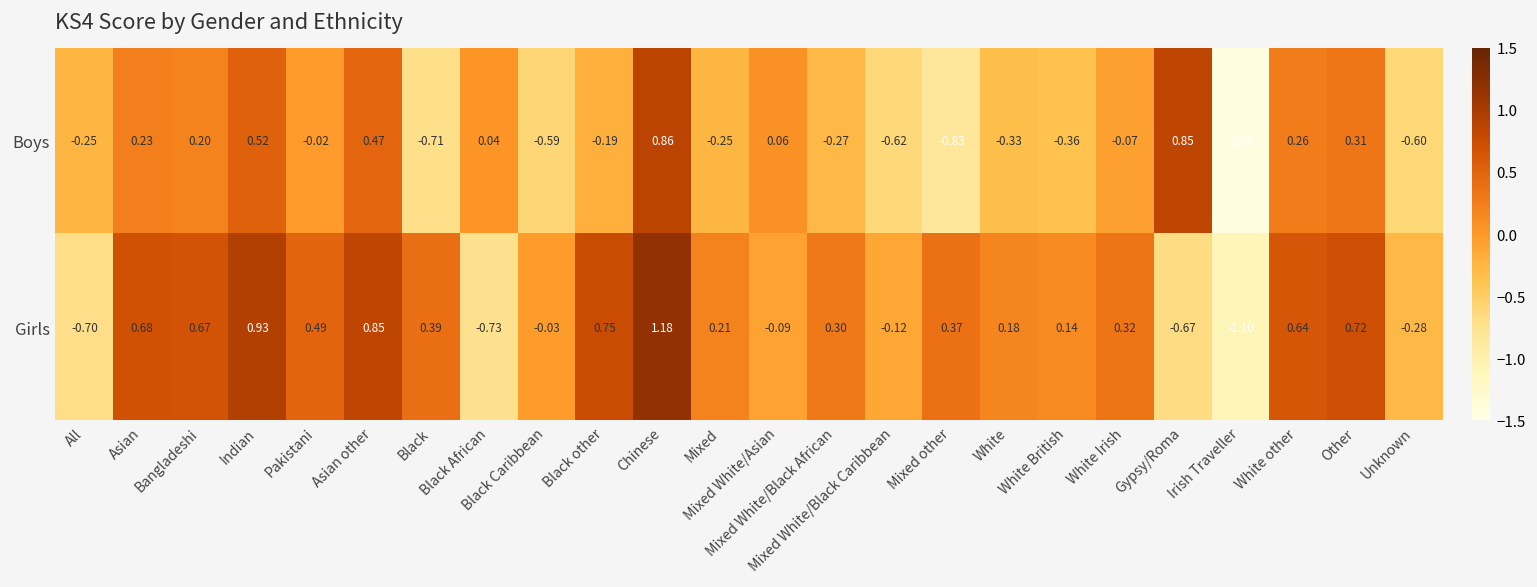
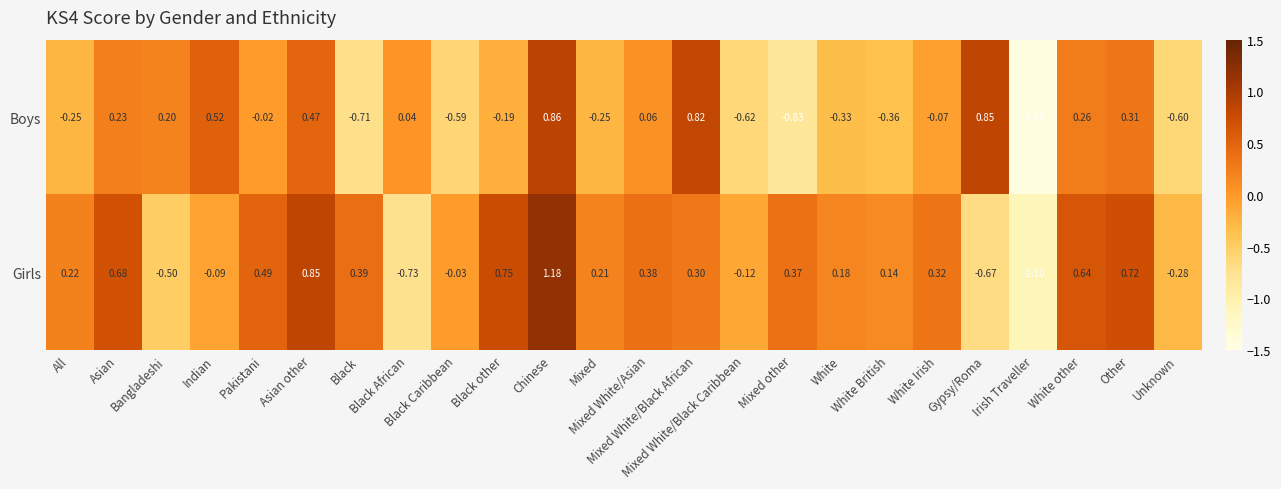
  {
    "Boys": {
      "All": -0.25,
      "Asian": 0.23,
      "Bangladeshi": 0.20,
      "Indian": 0.52,
      "Pakistani": -0.02,
      "Asian other": 0.47,
      "Black": -0.71,
      "Black African": 0.04,
      "Black Caribbean": -0.59,
      "Black other": -0.19,
      "Chinese": 0.86,
      "Mixed": -0.25,
      "Mixed White/Asian": 0.06,
-     "Mixed White/Black African": -0.27,
+     "Mixed White/Black African": 0.82,
      "Mixed White/Black Caribbean": -0.62,
      "Mixed other": -0.83,
      "White": -0.33,
      "White British": -0.36,
      "White Irish": -0.07,
      "Gypsy/Roma": 0.85,
      "White other": 0.26,
      "Other": 0.31,
      "Unknown": -0.60
    },
    "Girls": {
-     "All": -0.70,
+     "All": 0.22,
      "Asian": 0.68,
-     "Bangladeshi": 0.67,
-     "Indian": 0.93,
+     "Bangladeshi": -0.50,
+     "Indian": -0.09,
      "Pakistani": 0.49,
      "Asian other": 0.85,
      "Black": 0.39,
      "Black African": -0.73,
      "Black Caribbean": -0.03,
      "Black other": 0.75,
      "Chinese": 1.18,
      "Mixed": 0.21,
-     "Mixed White/Asian": -0.09,
+     "Mixed White/Asian": 0.38,
      "Mixed White/Black African": 0.30,
      "Mixed White/Black Caribbean": -0.12,
      "Mixed other": 0.37,
      "White": 0.18,
      "White British": 0.14,
      "White Irish": 0.32,
      "Gypsy/Roma": -0.67,
      "Irish Traveller": -1.10,
      "White other": 0.64,
      "Other": 0.72,
      "Unknown": -0.28
    }
  }
